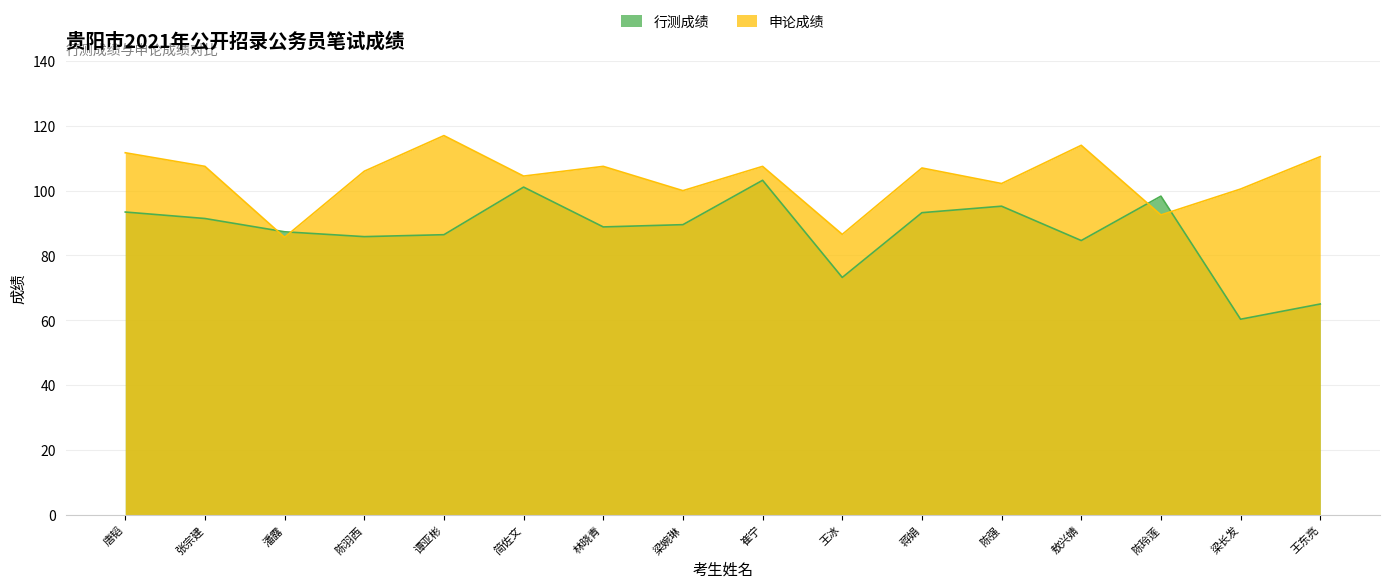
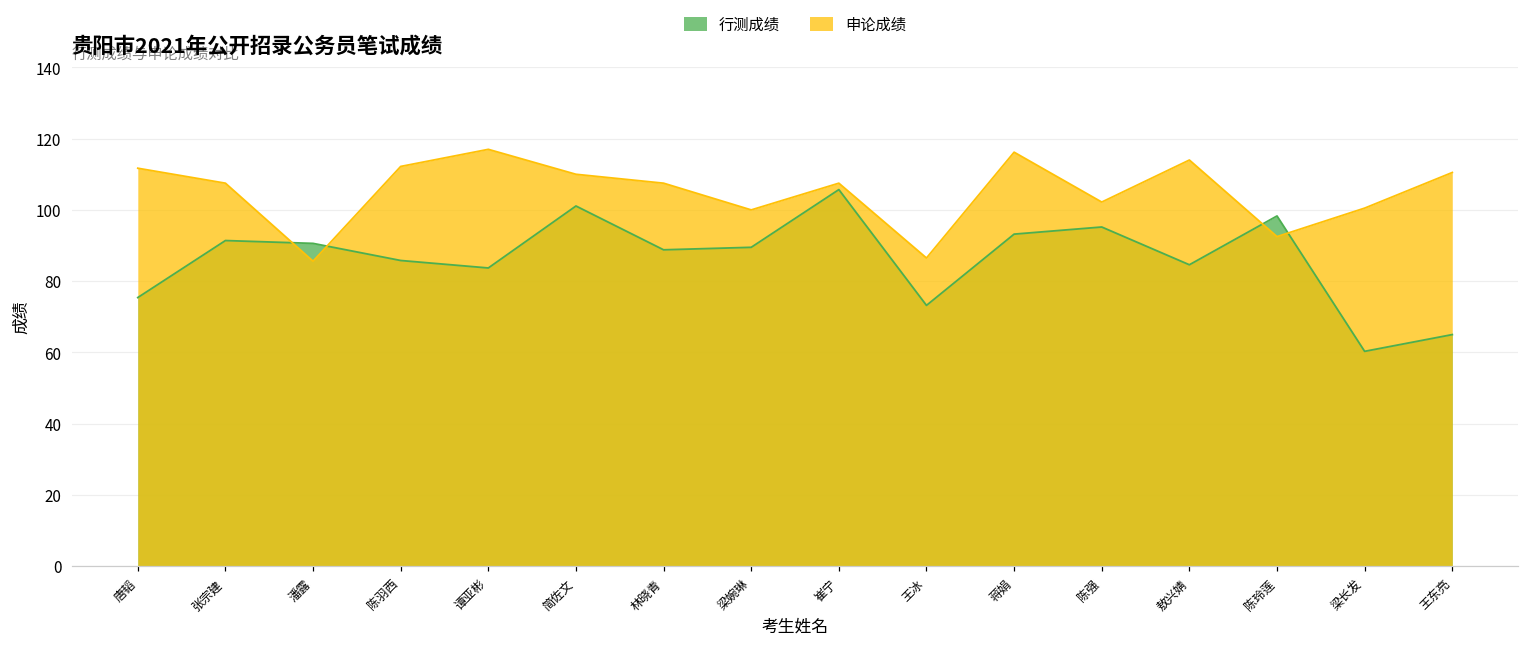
  {
    "行测成绩": {
-     "唐韬": 93,
+     "唐韬": 75,
      "张宗建": 91,
-     "潘露": 87,
+     "潘露": 91,
      "陈羽西": 86,
-     "谭亚彬": 86,
+     "谭亚彬": 84,
      "简佐文": 101,
      "林晓青": 89,
      "梁婉琳": 90,
-     "崔宁": 103,
+     "崔宁": 106,
      "王冰": 73,
      "蒋娟": 93,
      "陈强": 95,
      "敖兴婧": 85,
      "陈玲莲": 98,
      "梁长发": 60,
      "王东亮": 65
    },
    "申论成绩": {
      "唐韬": 112,
      "张宗建": 108,
      "潘露": 86,
-     "陈羽西": 106,
+     "陈羽西": 112,
      "谭亚彬": 117,
-     "简佐文": 105,
+     "简佐文": 110,
      "林晓青": 108,
      "梁婉琳": 100,
      "崔宁": 108,
      "王冰": 87,
-     "蒋娟": 107,
+     "蒋娟": 116,
      "陈强": 102,
      "敖兴婧": 114,
      "陈玲莲": 93,
      "梁长发": 101,
      "王东亮": 111
    }
  }
